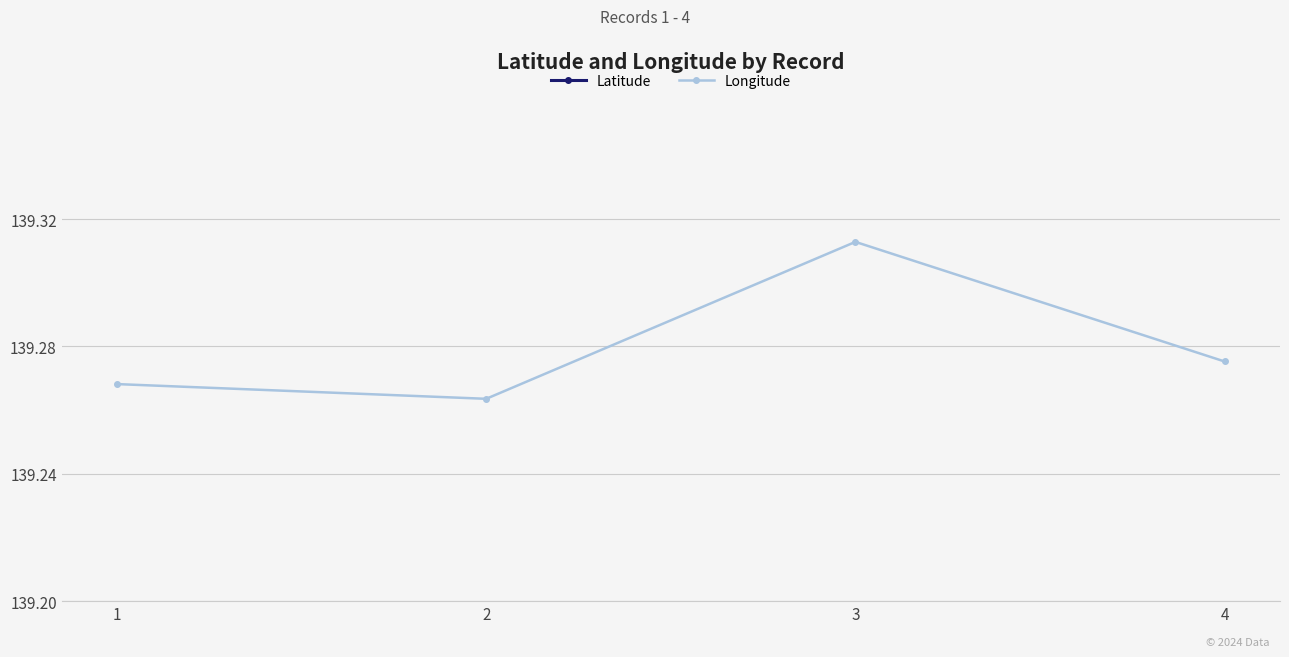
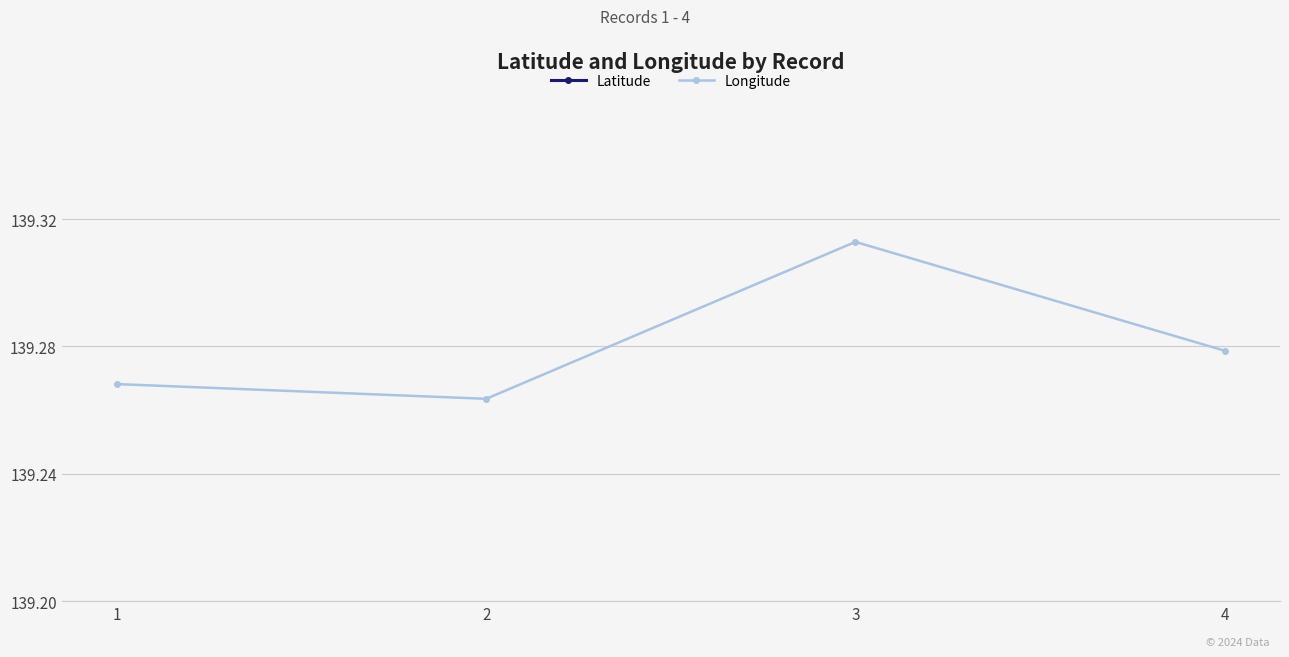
  {
    "Longitude": {
      "1": 139.268,
      "2": 139.264,
      "3": 139.313,
-     "4": 139.275
+     "4": 139.279
    }
  }
